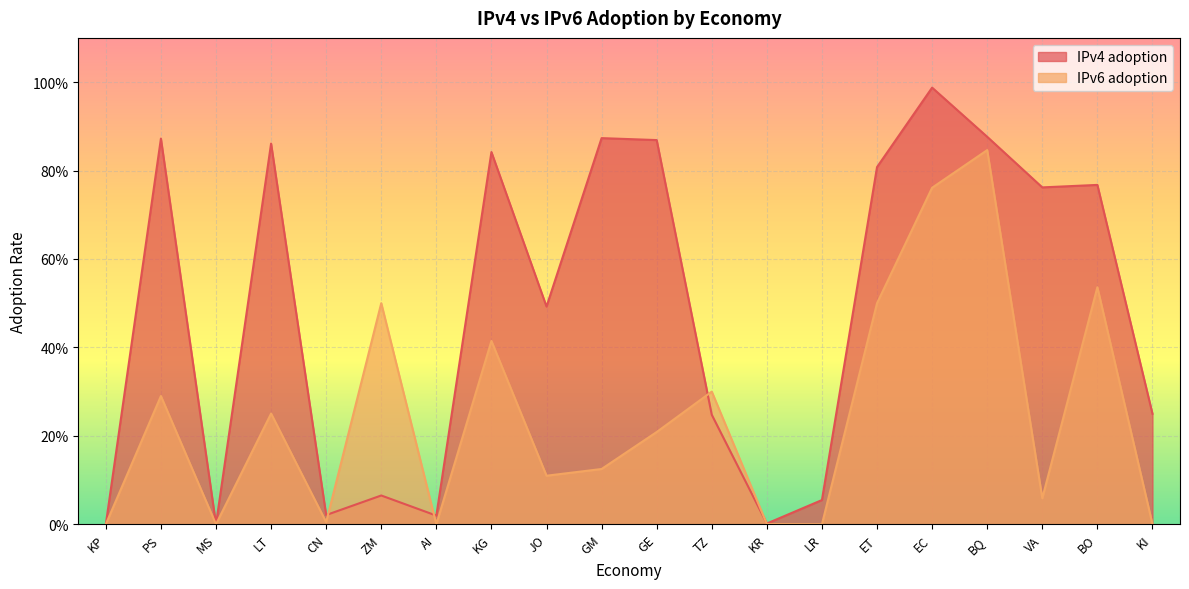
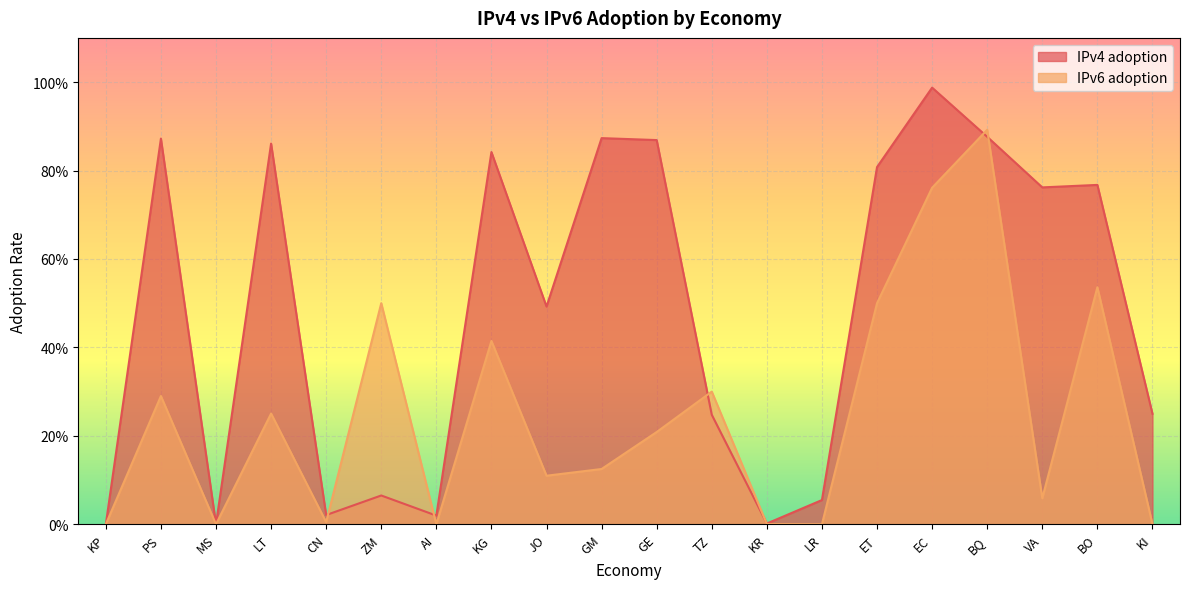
  {
    "IPv4 adoption": {
      "PS": "87%",
      "LT": "86%",
      "CN": "2%",
      "ZM": "7%",
      "AI": "2%",
      "KG": "84%",
      "JO": "49%",
      "GM": "87%",
      "GE": "87%",
      "TZ": "25%",
      "LR": "5%",
      "ET": "81%",
      "EC": "99%",
      "BQ": "88%",
      "VA": "76%",
      "BO": "77%",
      "KI": "25%"
    },
    "IPv6 adoption": {
      "PS": "29%",
      "LT": "25%",
      "CN": "0%",
      "ZM": "50%",
      "AI": "0%",
      "KG": "41%",
      "JO": "11%",
      "GM": "13%",
      "GE": "21%",
      "TZ": "30%",
      "LR": "0%",
      "ET": "50%",
      "EC": "76%",
-     "BQ": "85%",
+     "BQ": "89%",
      "VA": "6%",
      "BO": "54%",
      "KI": "0%"
    }
  }
